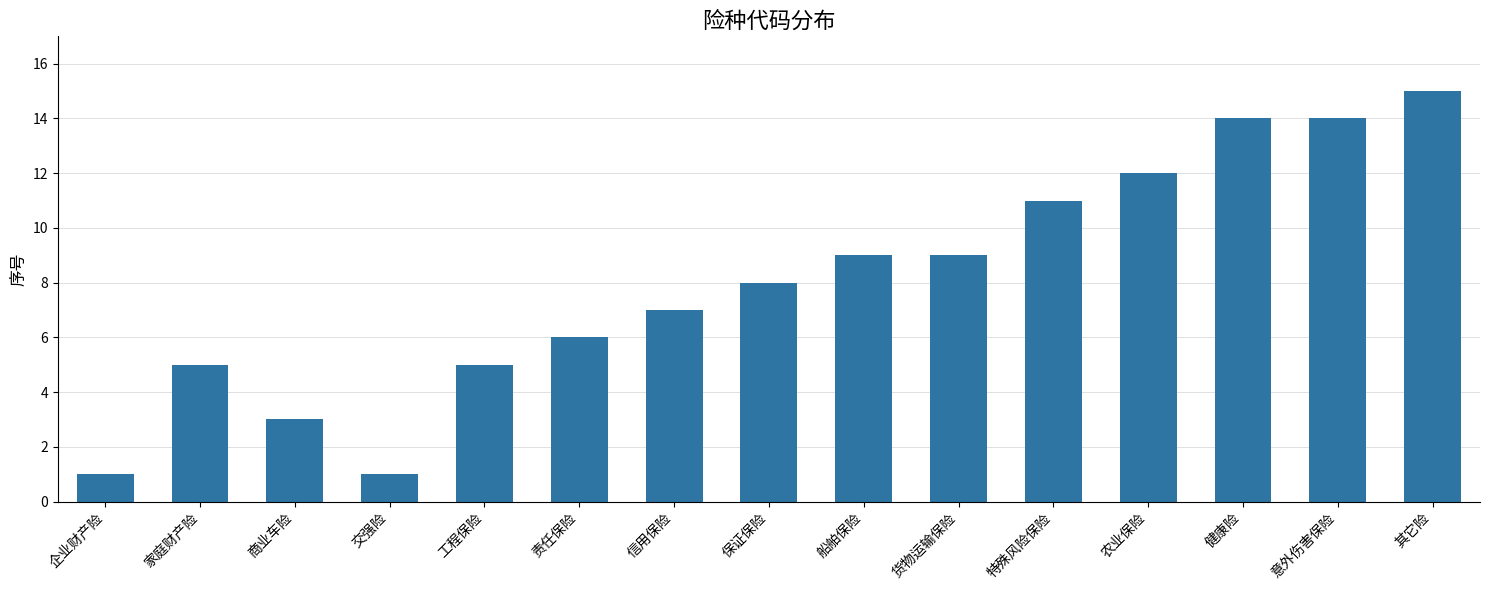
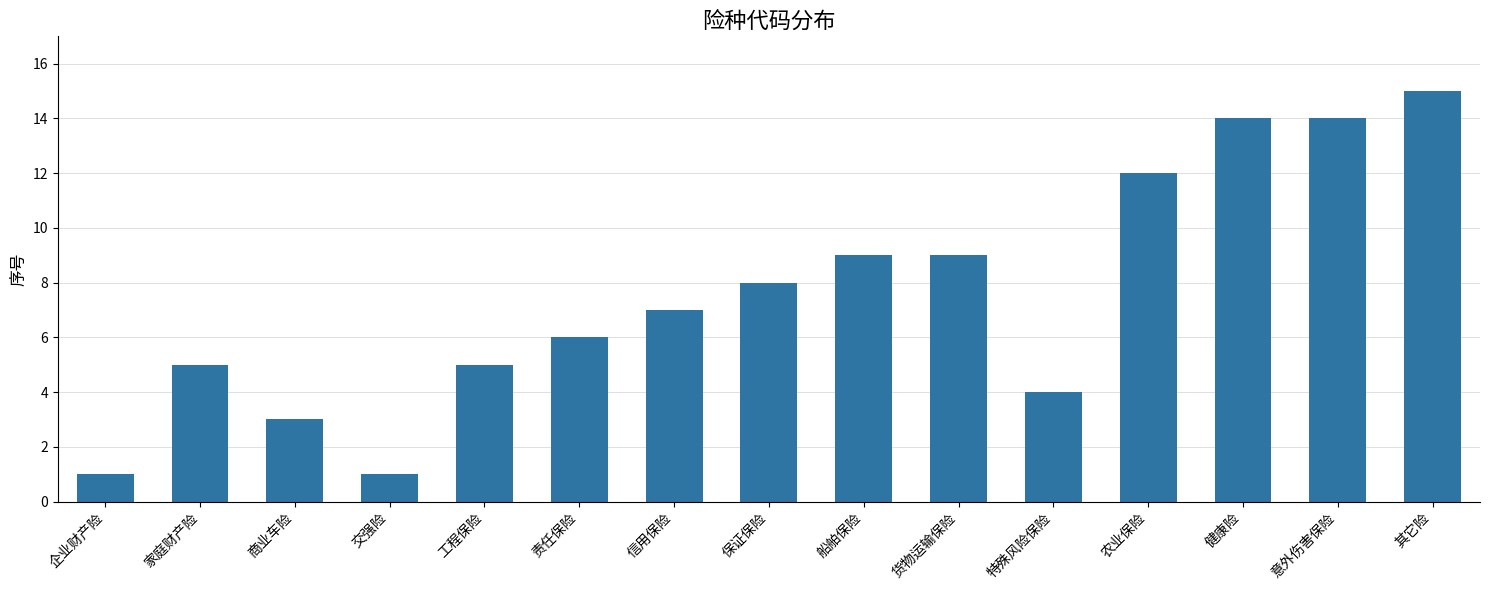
  {
    "企业财产险": 1,
    "家庭财产险": 5,
    "商业车险": 3,
    "交强险": 1,
    "工程保险": 5,
    "责任保险": 6,
    "信用保险": 7,
    "保证保险": 8,
    "船舶保险": 9,
    "货物运输保险": 9,
-   "特殊风险保险": 11,
+   "特殊风险保险": 4,
    "农业保险": 12,
    "健康险": 14,
    "意外伤害保险": 14,
    "其它险": 15
  }
